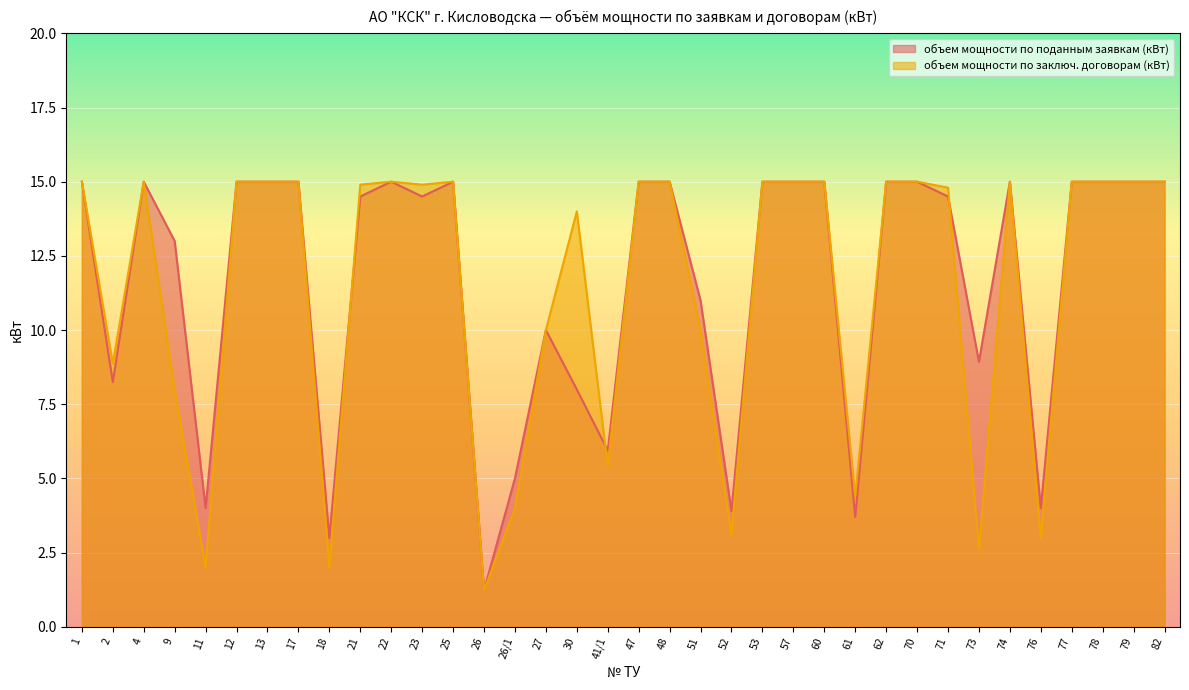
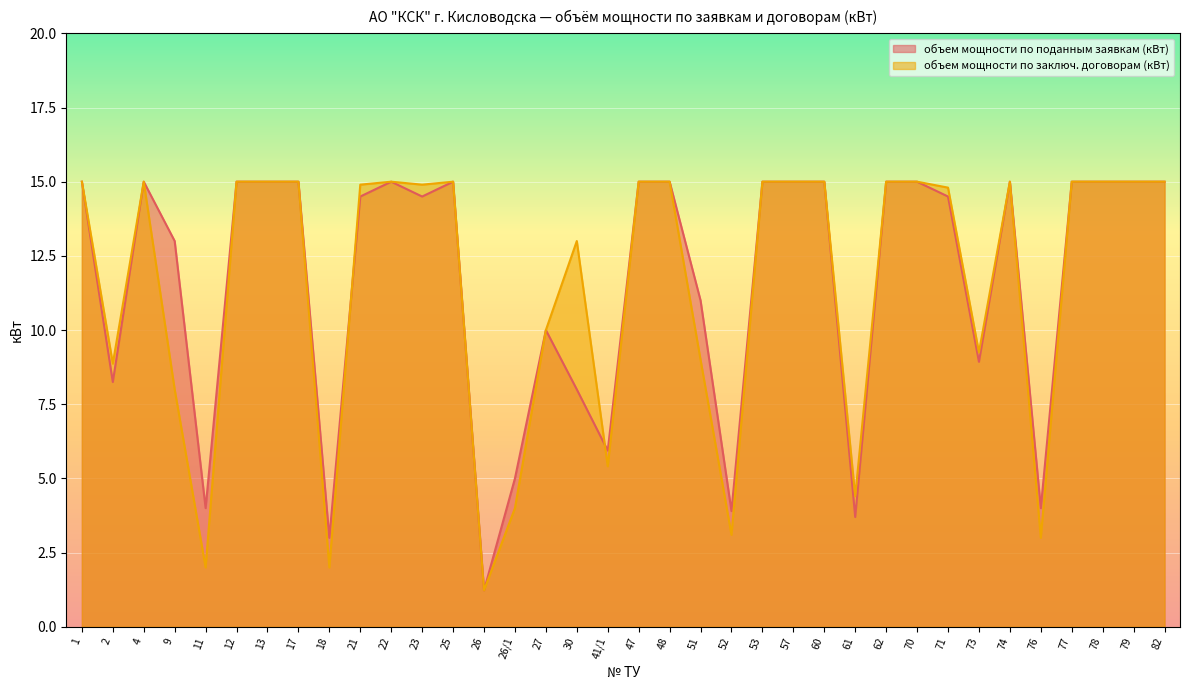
  {
    "объем мощности по поданным заявкам (кВт)": {
      "2": 8.3,
      "9": 13.0,
      "11": 4.0,
      "18": 3.0,
      "21": 14.5,
      "23": 14.5,
      "26/1": 5.0,
      "30": 8.0,
      "41/1": 5.9,
      "51": 11.0,
      "52": 3.9,
      "61": 3.7,
      "71": 14.5,
      "73": 8.9,
      "76": 4.0
    },
    "объем мощности по заключ. договорам (кВт)": {
      "2": 8.9,
      "9": 8.0,
      "11": 2.0,
      "18": 2.0,
      "21": 14.9,
      "23": 14.9,
      "26/1": 4.0,
-     "30": 14,
+     "30": 13,
      "41/1": 5.4,
-     "51": 10,
+     "51": 9,
      "52": 3.1,
      "61": 4.4,
      "71": 14.8,
-     "73": 2.6,
+     "73": 9.3,
      "76": 3.0
    }
  }
